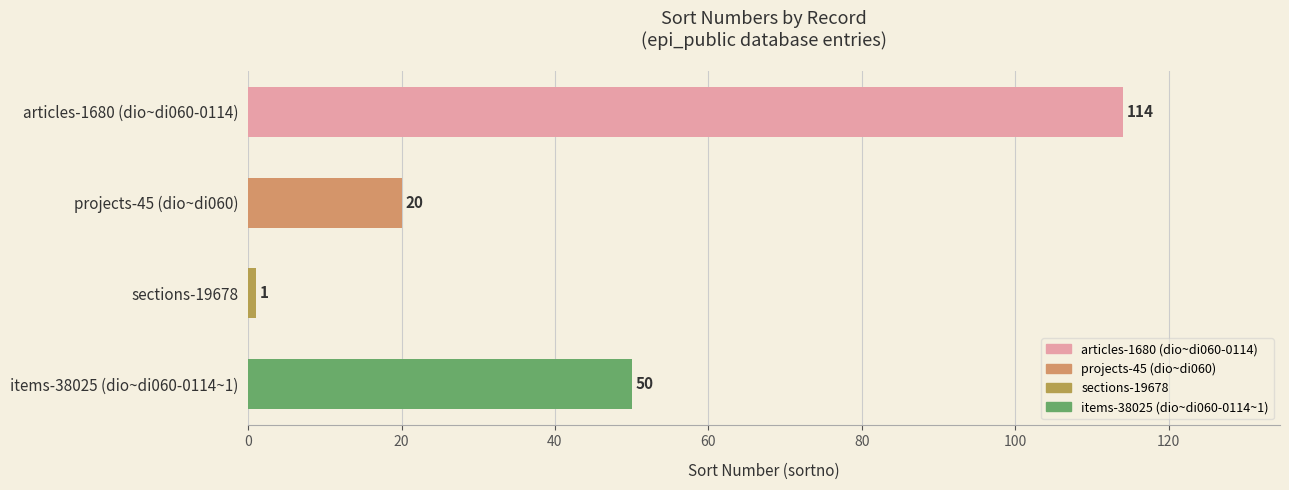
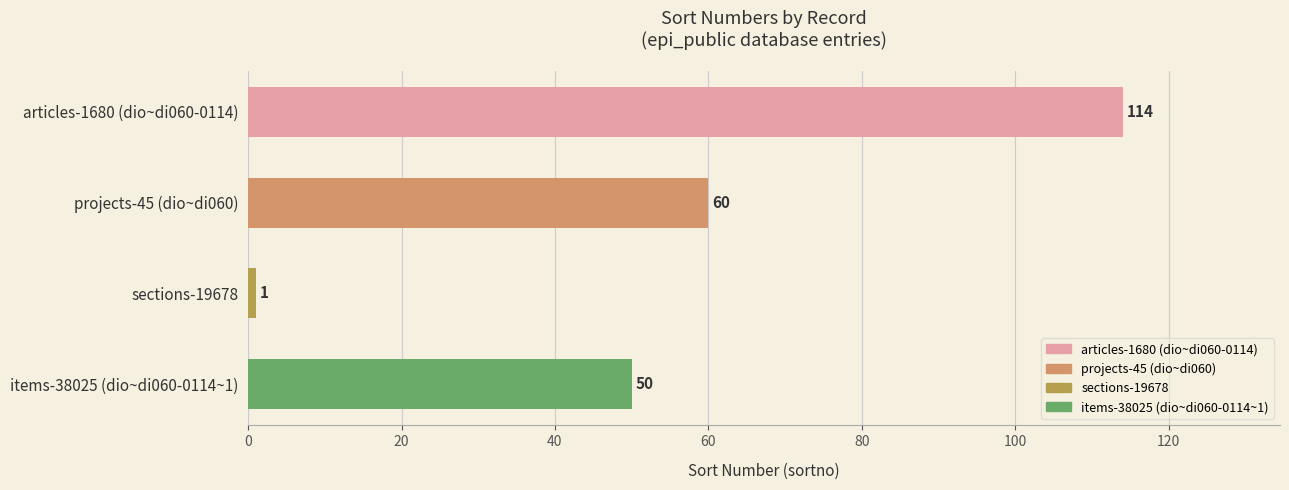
  {
    "articles-1680 (dio~di060-0114)": 114,
-   "projects-45 (dio~di060)": 20,
+   "projects-45 (dio~di060)": 60,
    "sections-19678": 1,
    "items-38025 (dio~di060-0114~1)": 50
  }
